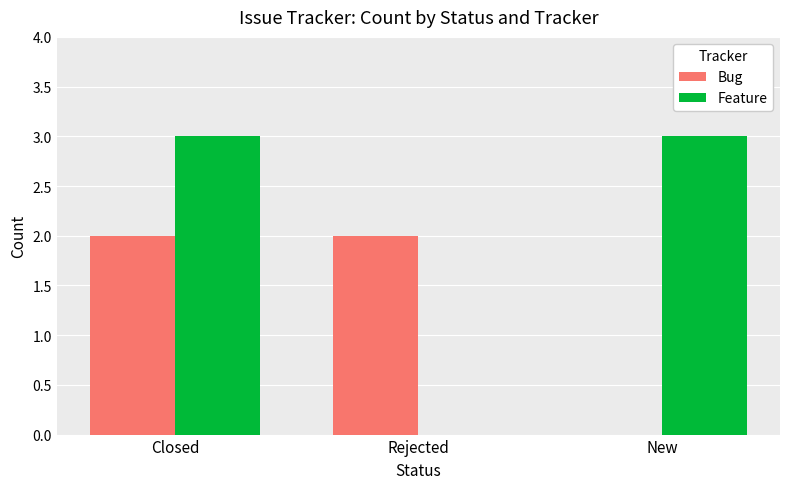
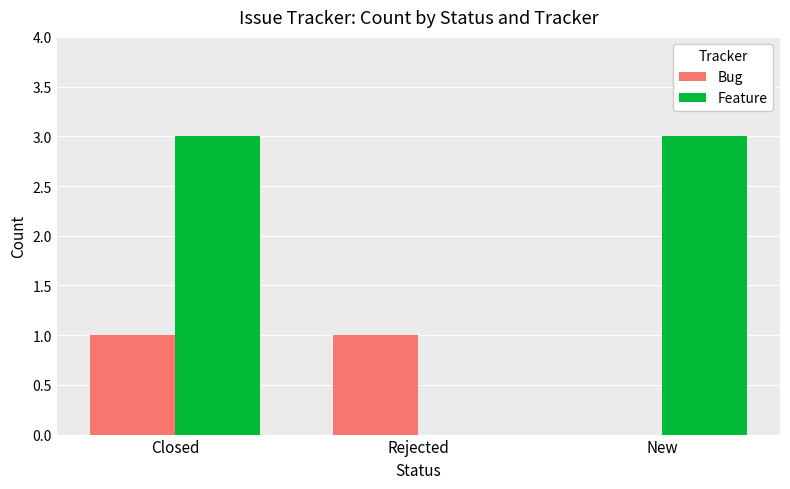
  {
    "Bug": {
-     "Closed": 2,
-     "Rejected": 2,
+     "Closed": 1,
+     "Rejected": 1,
      "New": 0
    },
    "Feature": {
      "Closed": 3,
      "Rejected": 0,
      "New": 3
    }
  }
